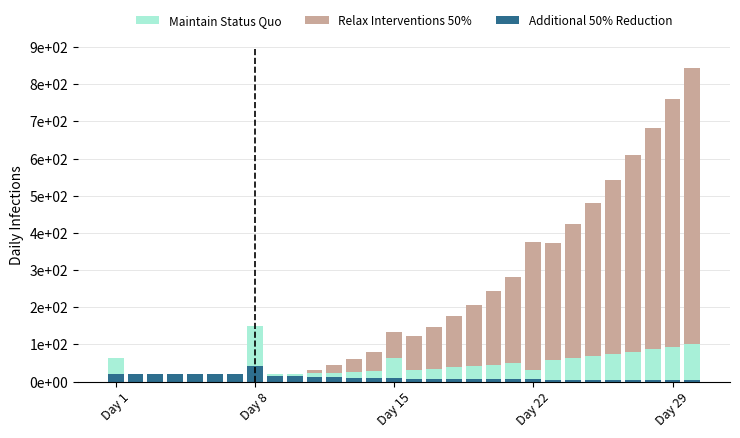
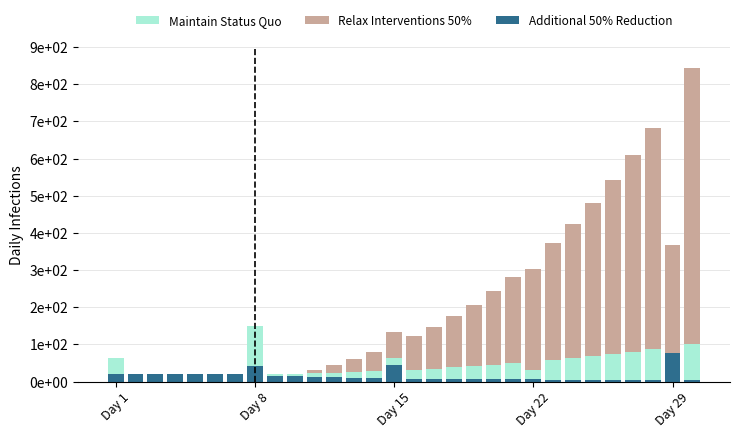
  {
    "Maintain Status Quo": {
      "Day 1": 60,
      "Day 8": 150,
      "Day 15": 60,
      "Day 22": 30,
-     "Day 29": 90
+     "Day 29": 40
    },
    "Relax Interventions 50%": {
      "Day 1": 0,
      "Day 8": 0,
      "Day 15": 70,
-     "Day 22": 350,
-     "Day 29": 670
+     "Day 22": 270,
+     "Day 29": 330
    },
    "Additional 50% Reduction": {
-     "Day 15": 10,
-     "Day 29": 0
+     "Day 15": 50,
+     "Day 29": 80
    }
  }
